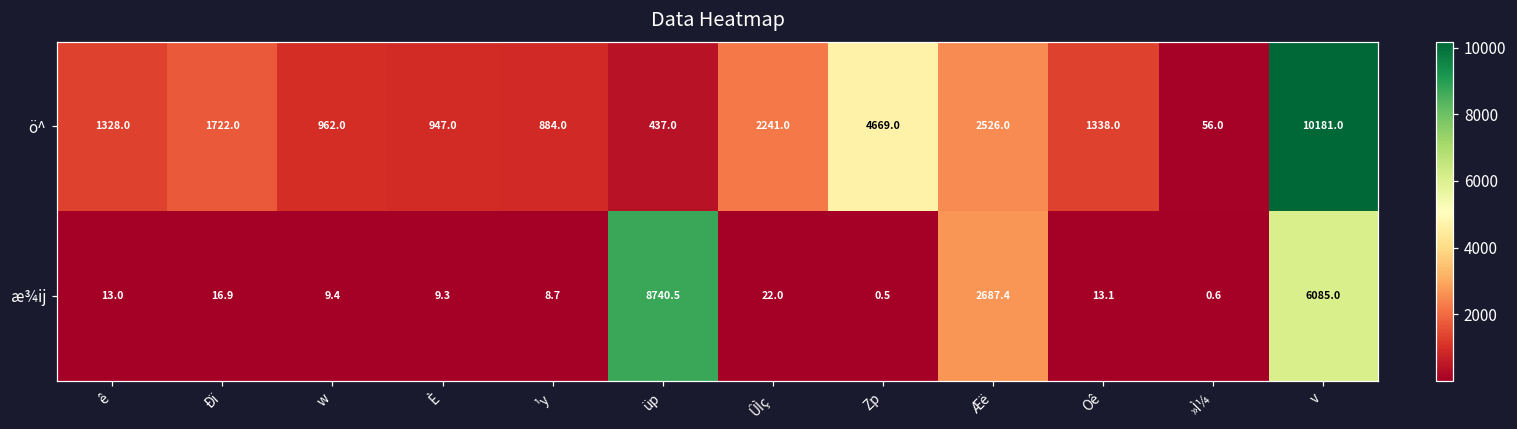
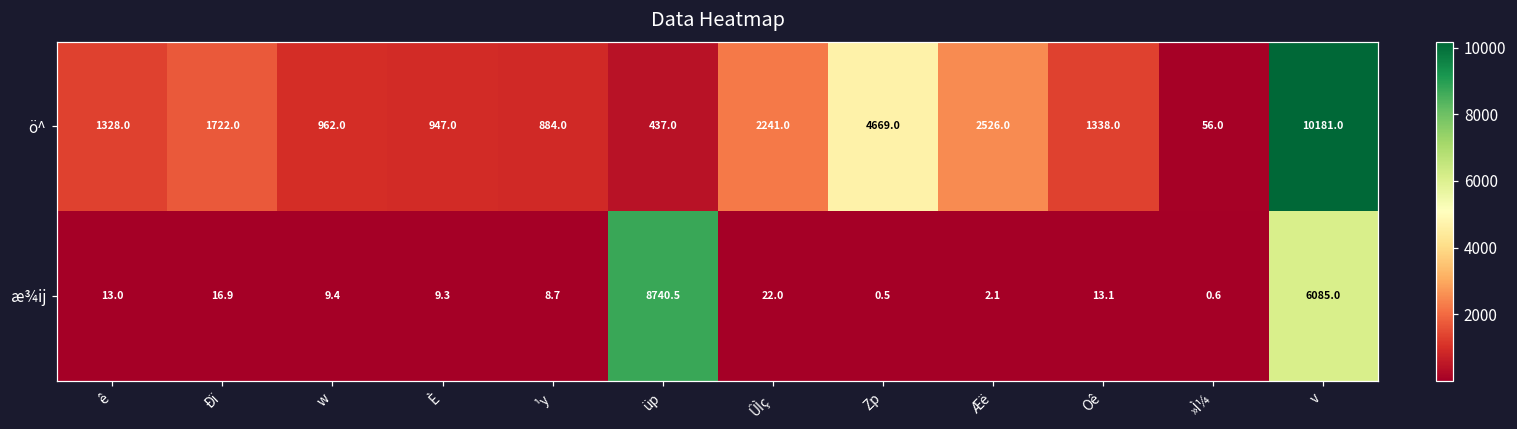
  {
    "ö^": {
      "ê": 1328.0,
      "Ðï": 1722.0,
      "w": 962.0,
      "È": 947.0,
      "¹y": 884.0,
      "üp": 437.0,
      "ÛÌç": 2241.0,
      "Zp": 4669.0,
      "Æë": 2526.0,
      "Oê": 1338.0,
      "»Ì¼": 56.0,
      "v": 10181.0
    },
    "æ¾ij": {
      "ê": 13.0,
      "Ðï": 16.9,
      "w": 9.4,
      "È": 9.3,
      "¹y": 8.7,
      "üp": 8740.5,
      "ÛÌç": 22.0,
      "Zp": 0.5,
-     "Æë": 2687.4,
+     "Æë": 2.1,
      "Oê": 13.1,
      "»Ì¼": 0.6,
      "v": 6085.0
    }
  }
